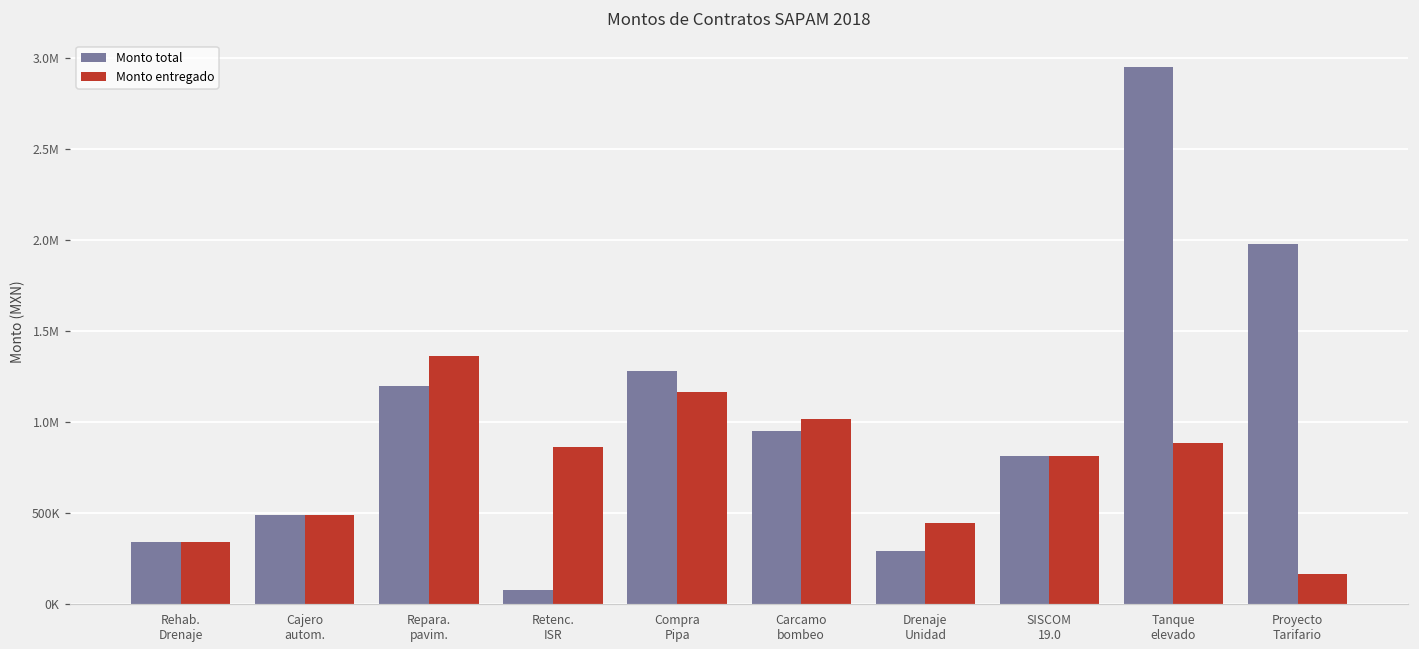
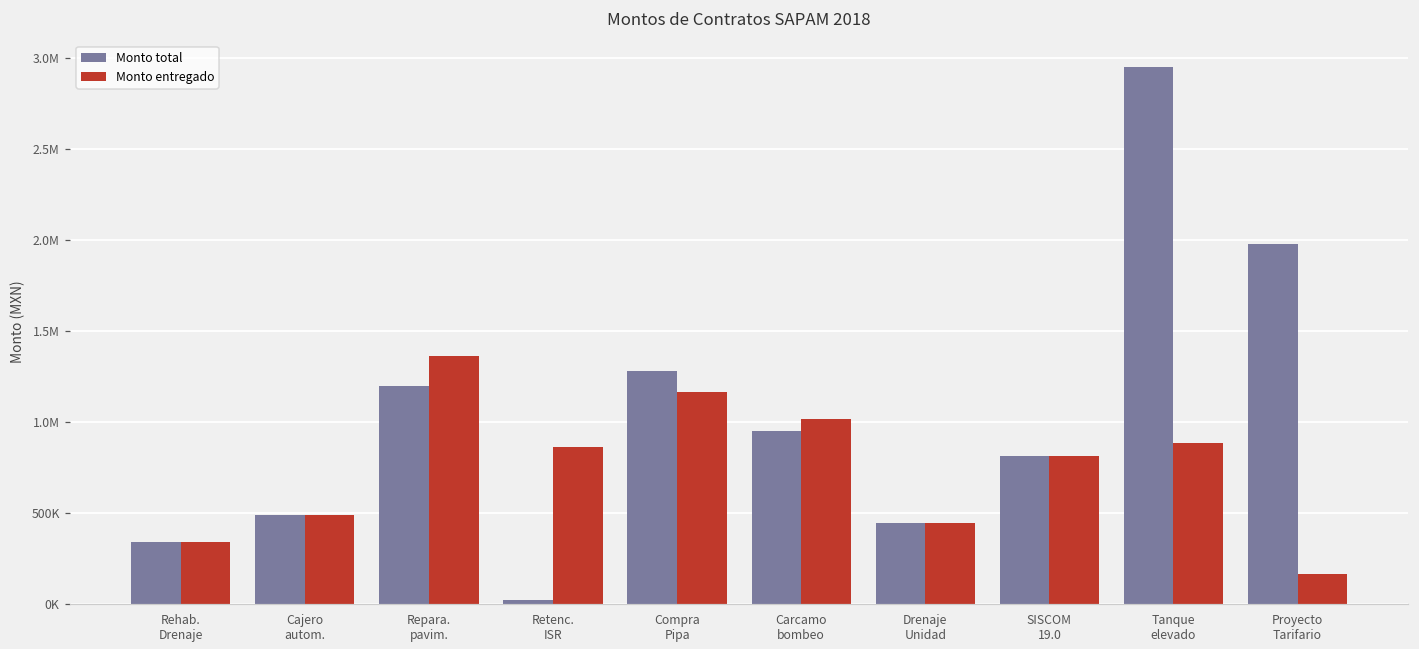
  {
    "Monto total": {
      "Rehab. Drenaje": 340000,
      "Cajero autom.": 490000,
      "Repara. pavim.": 1200000,
-     "Retenc. ISR": 80000,
+     "Retenc. ISR": 20000,
      "Compra Pipa": 1280000,
      "Carcamo bombeo": 950000,
-     "Drenaje Unidad": 290000,
+     "Drenaje Unidad": 450000,
      "SISCOM 19.0": 810000,
      "Tanque elevado": 2950000,
      "Proyecto Tarifario": 1980000
    },
    "Monto entregado": {
      "Rehab. Drenaje": 340000,
      "Cajero autom.": 490000,
      "Repara. pavim.": 1360000,
      "Retenc. ISR": 860000,
      "Compra Pipa": 1170000,
      "Carcamo bombeo": 1010000,
      "Drenaje Unidad": 450000,
      "SISCOM 19.0": 810000,
      "Tanque elevado": 890000,
      "Proyecto Tarifario": 160000
    }
  }
